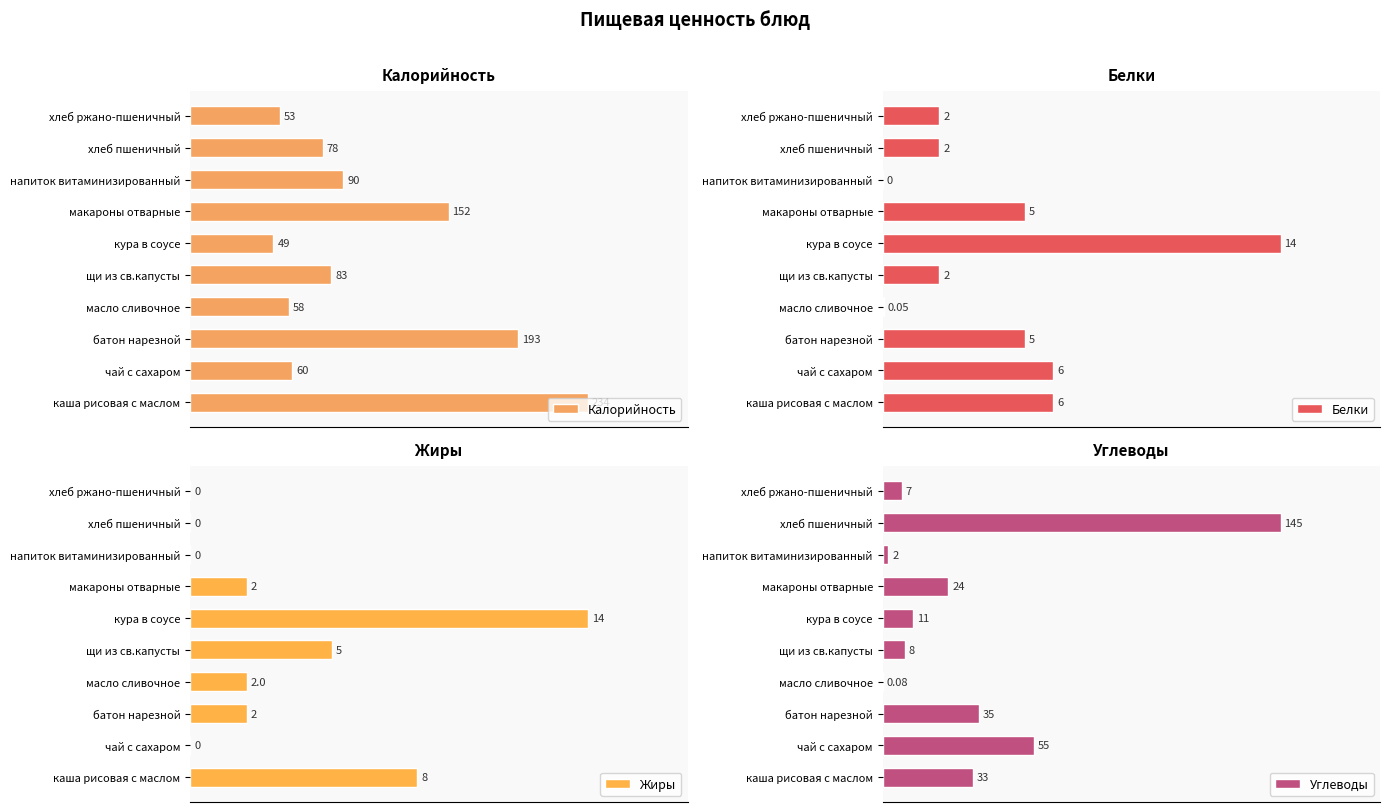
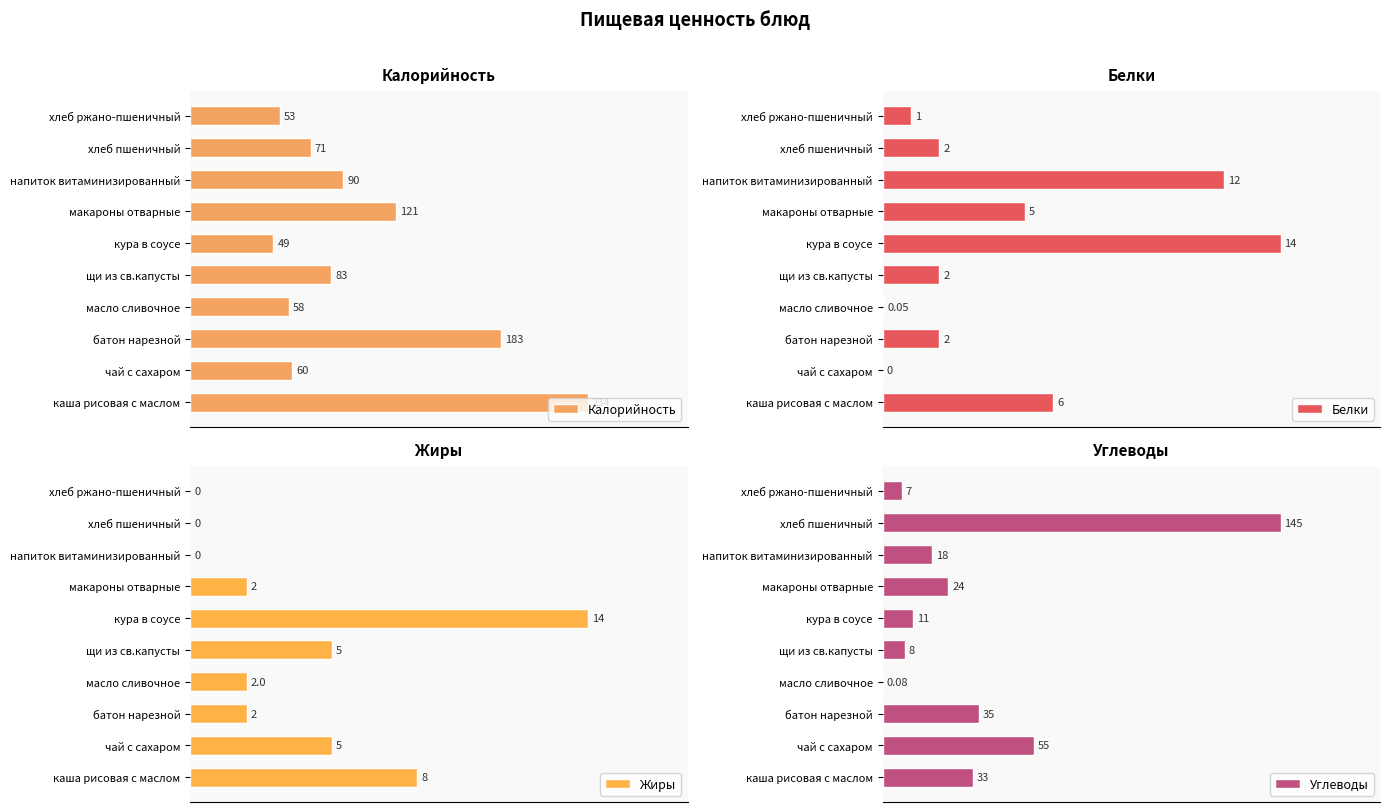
  {
    "Калорийность": {
      "хлеб ржано-пшеничный": 53,
-     "хлеб пшеничный": 78,
+     "хлеб пшеничный": 71,
      "напиток витаминизированный": 90,
-     "макароны отварные": 152,
+     "макароны отварные": 121,
      "кура в соусе": 49,
      "щи из св.капусты": 83,
      "масло сливочное": 58,
-     "батон нарезной": 193,
+     "батон нарезной": 183,
      "чай с сахаром": 60
    },
    "Белки": {
-     "хлеб ржано-пшеничный": 2,
+     "хлеб ржано-пшеничный": 1,
      "хлеб пшеничный": 2,
-     "напиток витаминизированный": 0,
+     "напиток витаминизированный": 12,
      "макароны отварные": 5,
      "кура в соусе": 14,
      "щи из св.капусты": 2,
      "масло сливочное": 0.05,
-     "батон нарезной": 5,
-     "чай с сахаром": 6,
+     "батон нарезной": 2,
+     "чай с сахаром": 0,
      "каша рисовая с маслом": 6
    },
    "Жиры": {
      "хлеб ржано-пшеничный": 0,
      "хлеб пшеничный": 0,
      "напиток витаминизированный": 0,
      "макароны отварные": 2,
      "кура в соусе": 14,
      "щи из св.капусты": 5,
      "масло сливочное": 2.0,
      "батон нарезной": 2,
-     "чай с сахаром": 0,
+     "чай с сахаром": 5,
      "каша рисовая с маслом": 8
    },
    "Углеводы": {
      "хлеб ржано-пшеничный": 7,
      "хлеб пшеничный": 145,
-     "напиток витаминизированный": 2,
+     "напиток витаминизированный": 18,
      "макароны отварные": 24,
      "кура в соусе": 11,
      "щи из св.капусты": 8,
      "масло сливочное": 0.08,
      "батон нарезной": 35,
      "чай с сахаром": 55,
      "каша рисовая с маслом": 33
    }
  }
